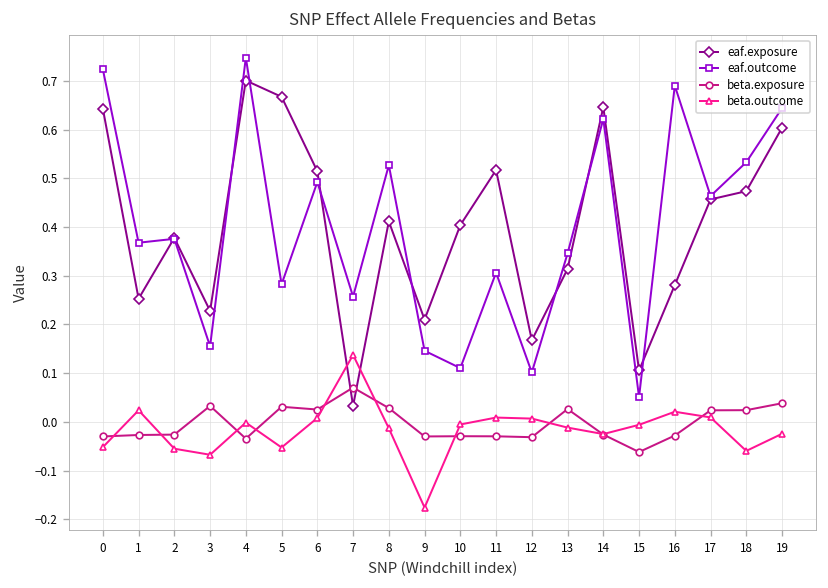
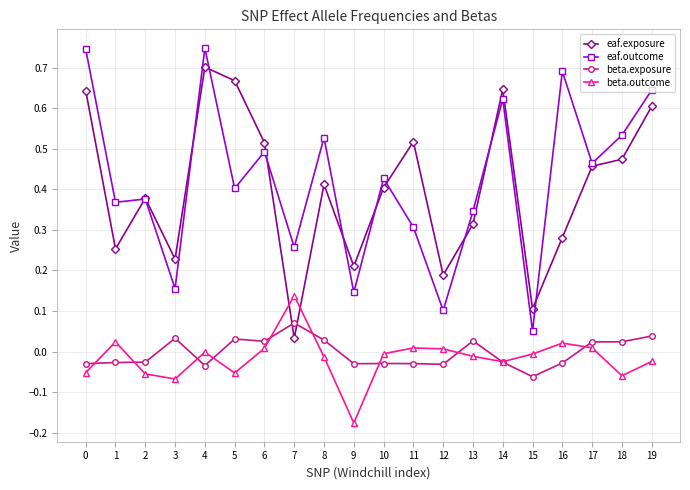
  {
    "eaf.exposure": {
      "0": 0.64,
      "1": 0.25,
      "3": 0.23,
      "4": 0.70,
      "5": 0.67,
      "6": 0.51,
      "7": 0.03,
      "8": 0.41,
      "9": 0.21,
      "10": 0.40,
      "11": 0.52,
-     "12": 0.17,
+     "12": 0.19,
      "13": 0.31,
      "14": 0.65,
      "15": 0.11,
      "16": 0.28,
      "17": 0.46,
      "18": 0.47,
      "19": 0.60
    },
    "eaf.outcome": {
-     "0": 0.72,
+     "0": 0.75,
      "1": 0.37,
      "3": 0.16,
      "4": 0.75,
-     "5": 0.28,
+     "5": 0.40,
      "6": 0.49,
      "7": 0.26,
      "8": 0.53,
      "9": 0.15,
-     "10": 0.11,
+     "10": 0.43,
      "11": 0.31,
      "12": 0.10,
      "13": 0.35,
      "14": 0.62,
      "15": 0.05,
      "16": 0.69,
      "17": 0.46,
      "18": 0.53
    }
  }
